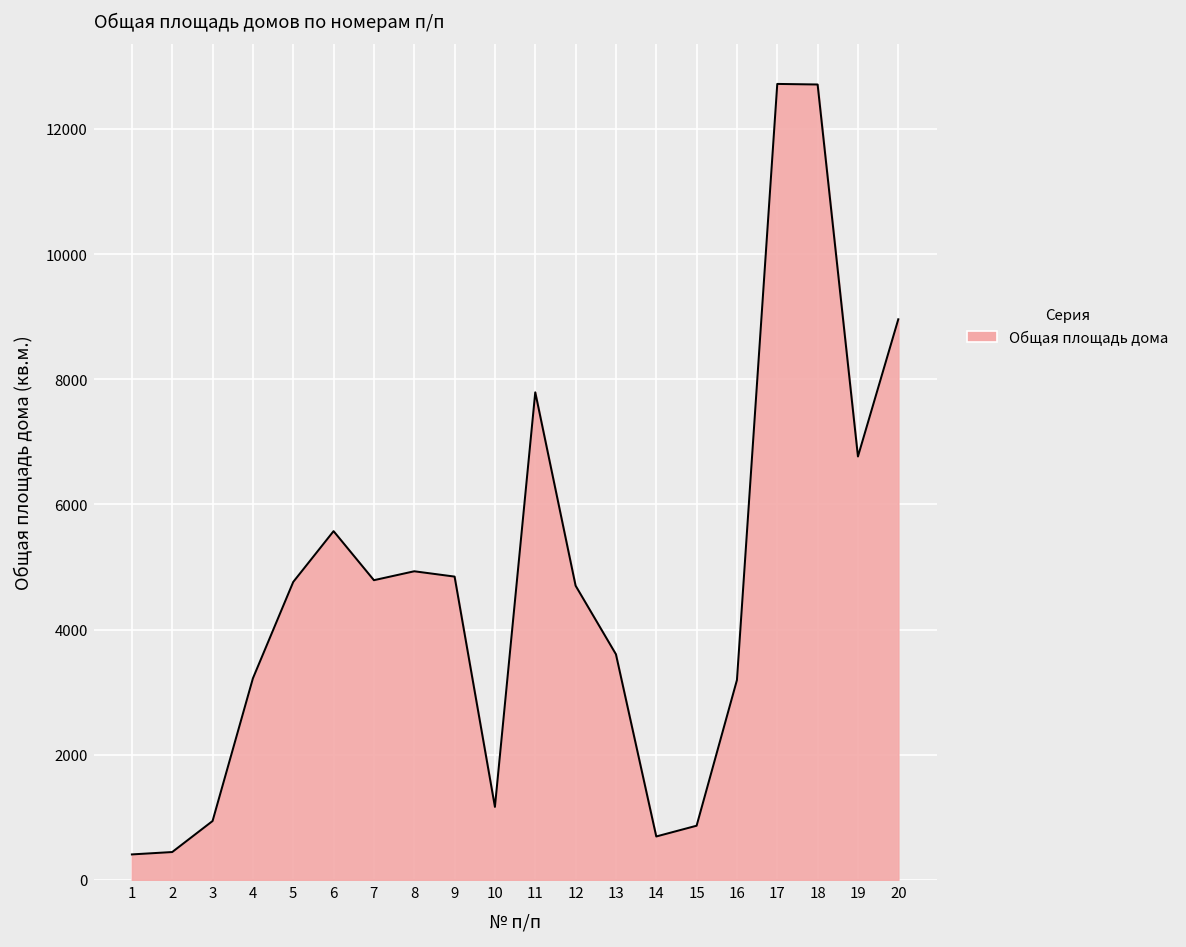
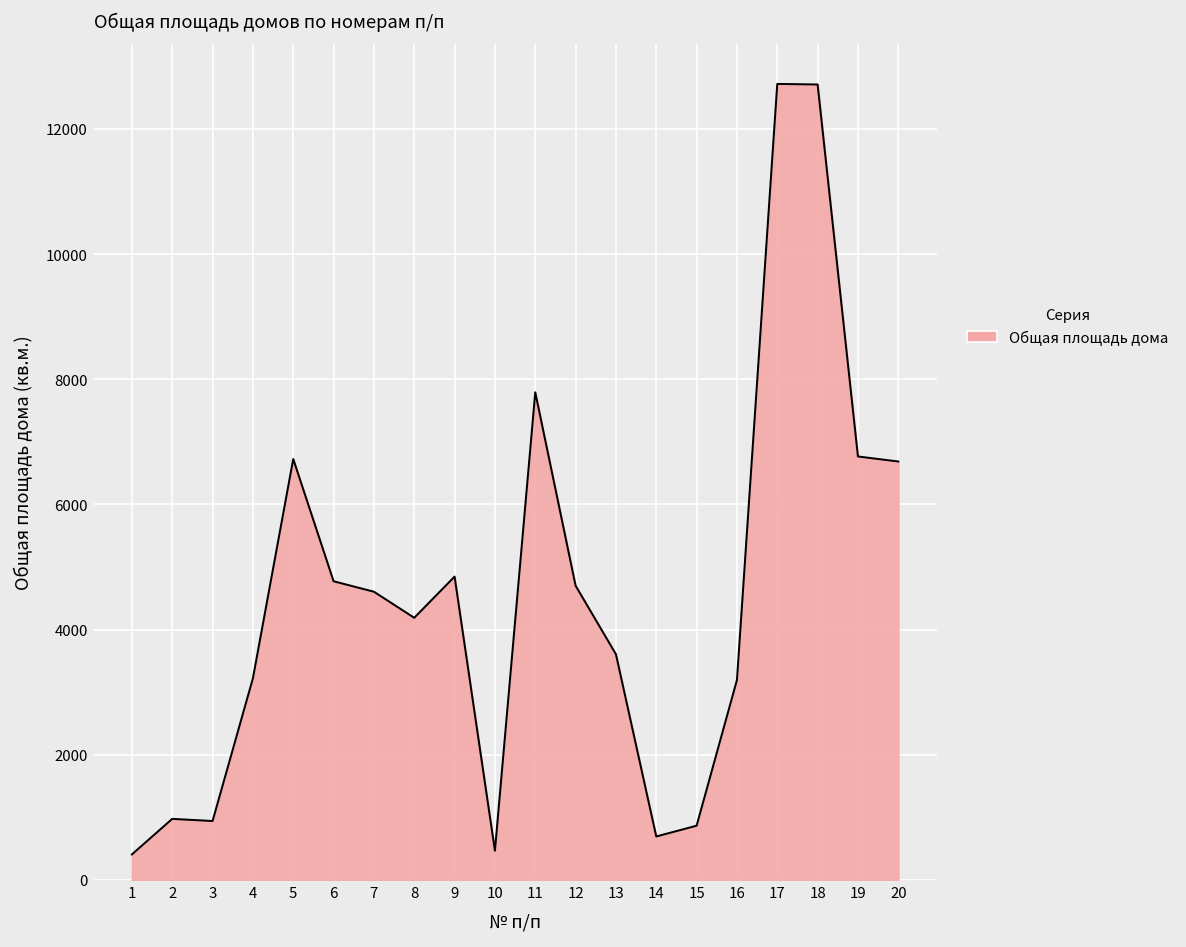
  {
    "1": 400,
-   "2": 400,
+   "2": 1000,
    "3": 900,
    "4": 3200,
-   "5": 4800,
-   "6": 5600,
-   "7": 4800,
-   "8": 4900,
+   "5": 6700,
+   "6": 4800,
+   "7": 4600,
+   "8": 4200,
    "9": 4800,
-   "10": 1200,
+   "10": 500,
    "11": 7800,
    "12": 4700,
    "13": 3600,
    "14": 700,
    "15": 900,
    "16": 3200,
    "17": 12700,
    "18": 12700,
    "19": 6800,
-   "20": 9000
+   "20": 6700
  }
